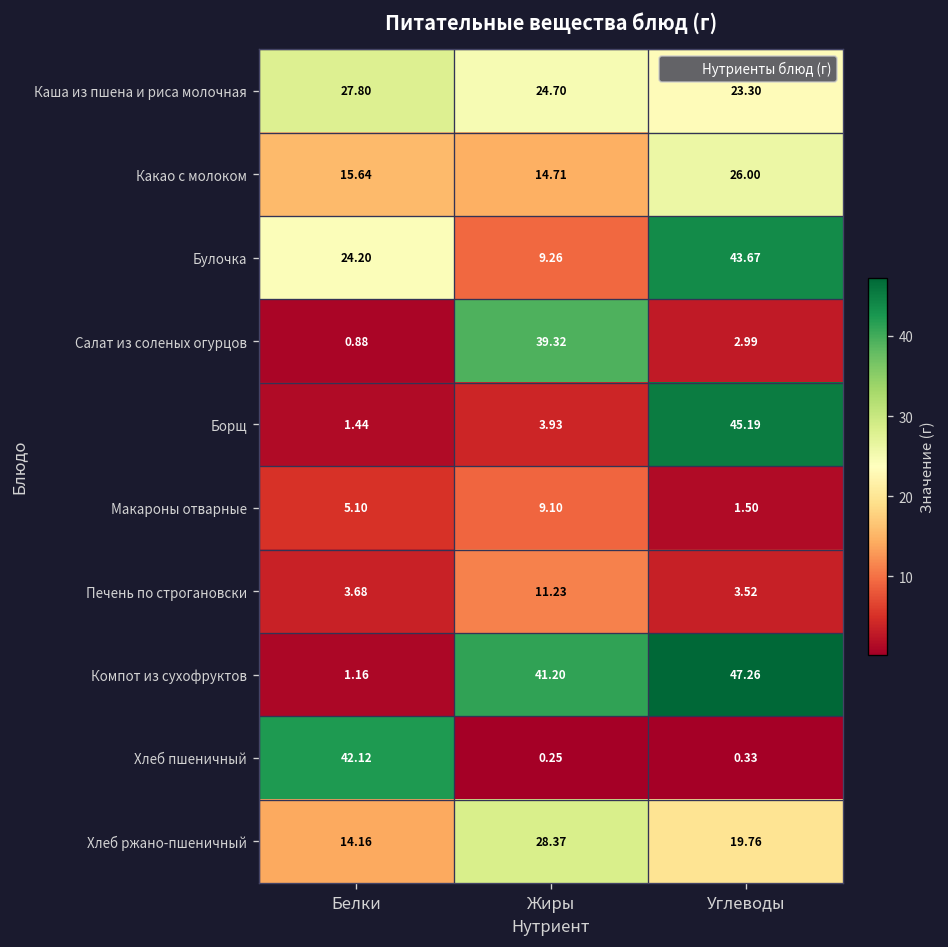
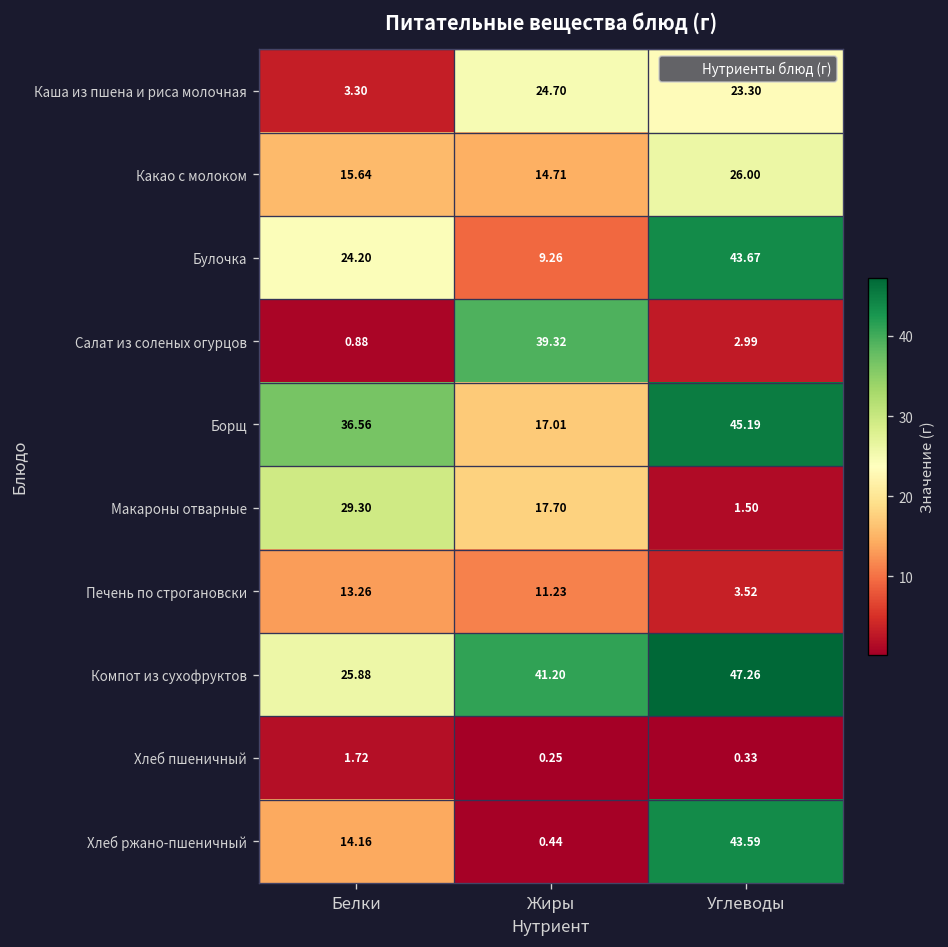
  {
    "Каша из пшена и риса молочная": {
-     "Белки": 27.80,
+     "Белки": 3.30,
      "Жиры": 24.70,
      "Углеводы": 23.30
    },
    "Какао с молоком": {
      "Белки": 15.64,
      "Жиры": 14.71,
      "Углеводы": 26.00
    },
    "Булочка": {
      "Белки": 24.20,
      "Жиры": 9.26,
      "Углеводы": 43.67
    },
    "Салат из соленых огурцов": {
      "Белки": 0.88,
      "Жиры": 39.32,
      "Углеводы": 2.99
    },
    "Борщ": {
-     "Белки": 1.44,
-     "Жиры": 3.93,
+     "Белки": 36.56,
+     "Жиры": 17.01,
      "Углеводы": 45.19
    },
    "Макароны отварные": {
-     "Белки": 5.10,
-     "Жиры": 9.10,
+     "Белки": 29.30,
+     "Жиры": 17.70,
      "Углеводы": 1.50
    },
    "Печень по строгановски": {
-     "Белки": 3.68,
+     "Белки": 13.26,
      "Жиры": 11.23,
      "Углеводы": 3.52
    },
    "Компот из сухофруктов": {
-     "Белки": 1.16,
+     "Белки": 25.88,
      "Жиры": 41.20,
      "Углеводы": 47.26
    },
    "Хлеб пшеничный": {
-     "Белки": 42.12,
+     "Белки": 1.72,
      "Жиры": 0.25,
      "Углеводы": 0.33
    },
    "Хлеб ржано-пшеничный": {
      "Белки": 14.16,
-     "Жиры": 28.37,
-     "Углеводы": 19.76
+     "Жиры": 0.44,
+     "Углеводы": 43.59
    }
  }
